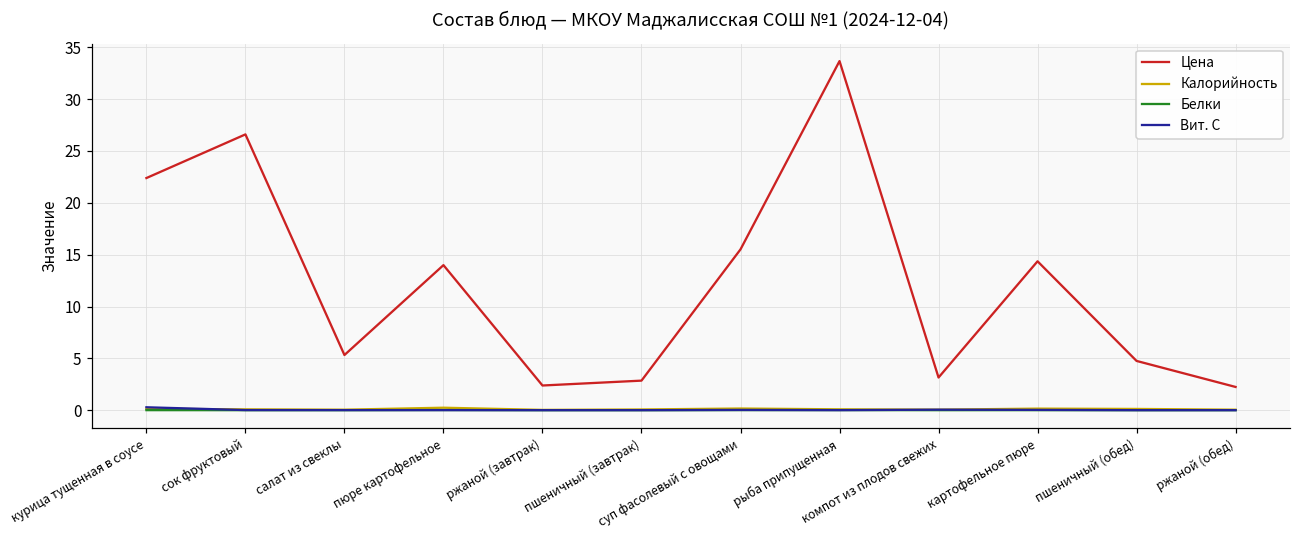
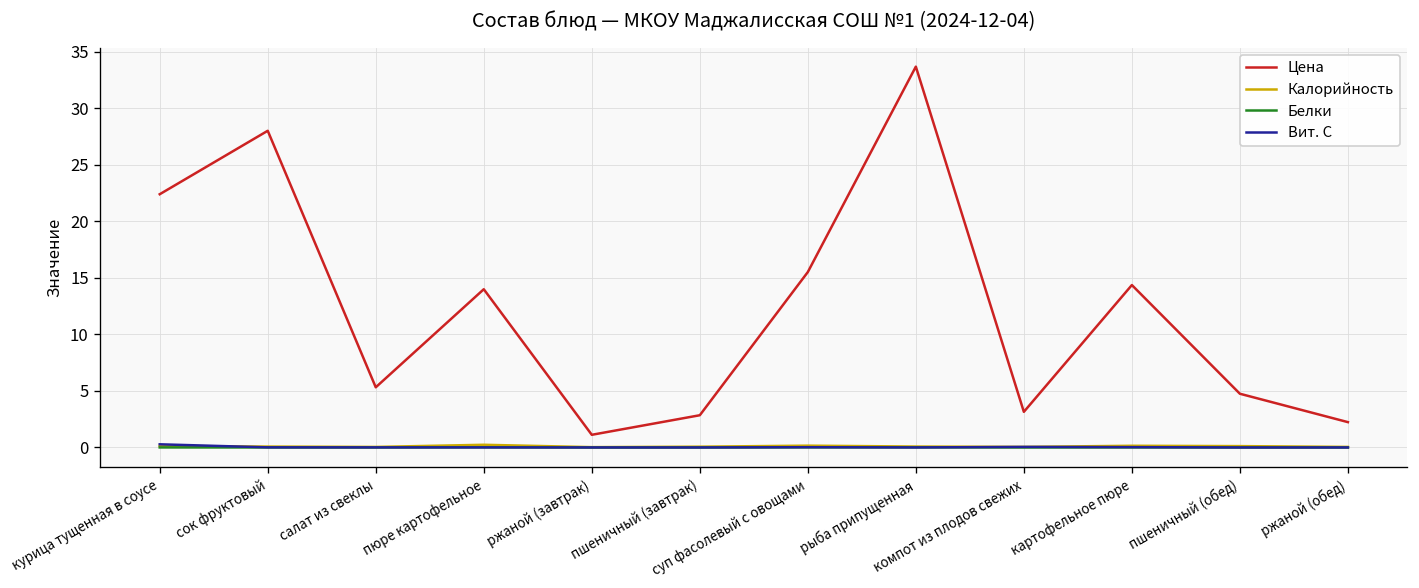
  {
    "Цена": {
      "курица тущенная в соусе": 22,
-     "сок фруктовый": 27,
+     "сок фруктовый": 28,
      "салат из свеклы": 5,
      "пюре картофельное": 14,
-     "ржаной (завтрак)": 2,
+     "ржаной (завтрак)": 1,
      "пшеничный (завтрак)": 3,
      "суп фасолевый с овощами": 16,
      "рыба припущенная": 34,
      "компот из плодов свежих": 3,
      "картофельное пюре": 14,
      "пшеничный (обед)": 5,
      "ржаной (обед)": 2
    }
  }
